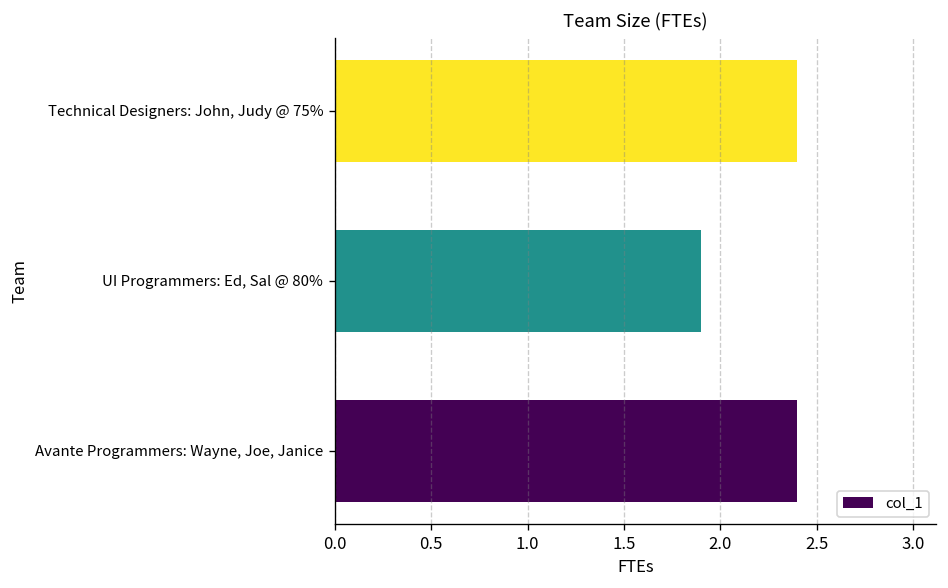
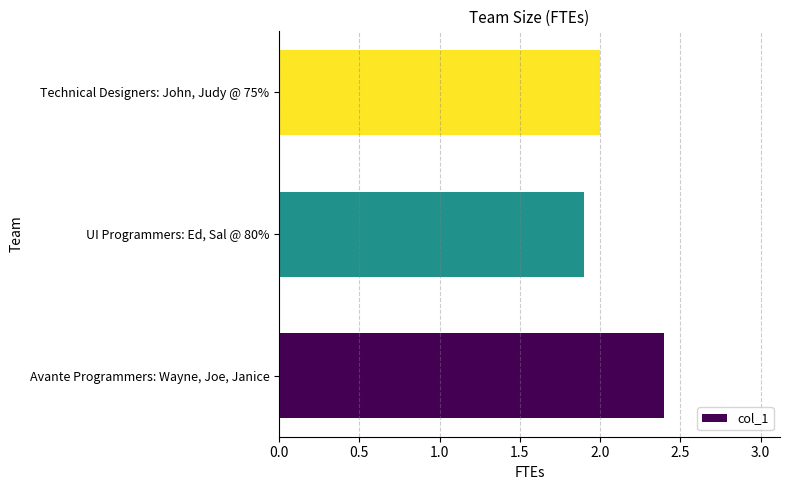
  {
-   "Technical Designers: John, Judy @ 75%": 2.4,
+   "Technical Designers: John, Judy @ 75%": 2.0,
    "UI Programmers: Ed, Sal @ 80%": 1.9,
    "Avante Programmers: Wayne, Joe, Janice": 2.4
  }
